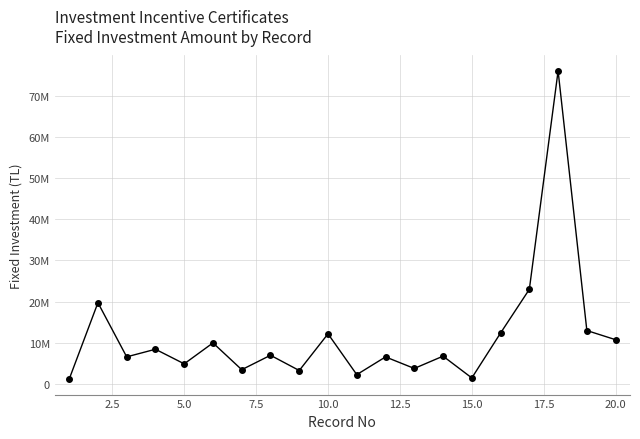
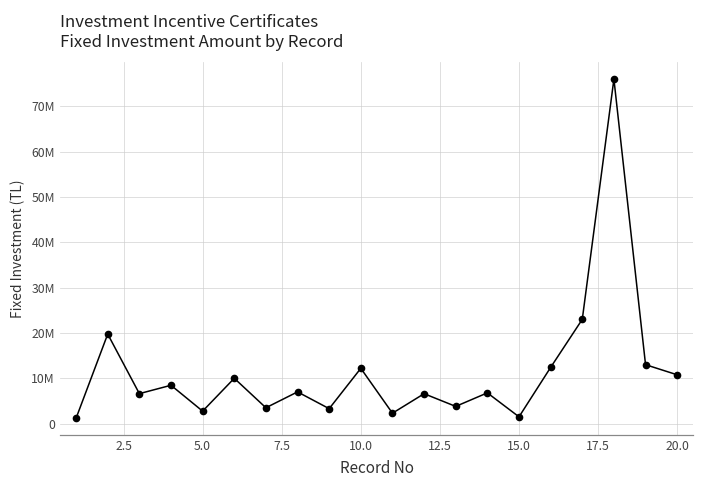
  {
-   "5.0": 5000000,
+   "5.0": 3000000,
    "10.0": 12000000,
    "15.0": 2000000,
    "20.0": 11000000
  }
